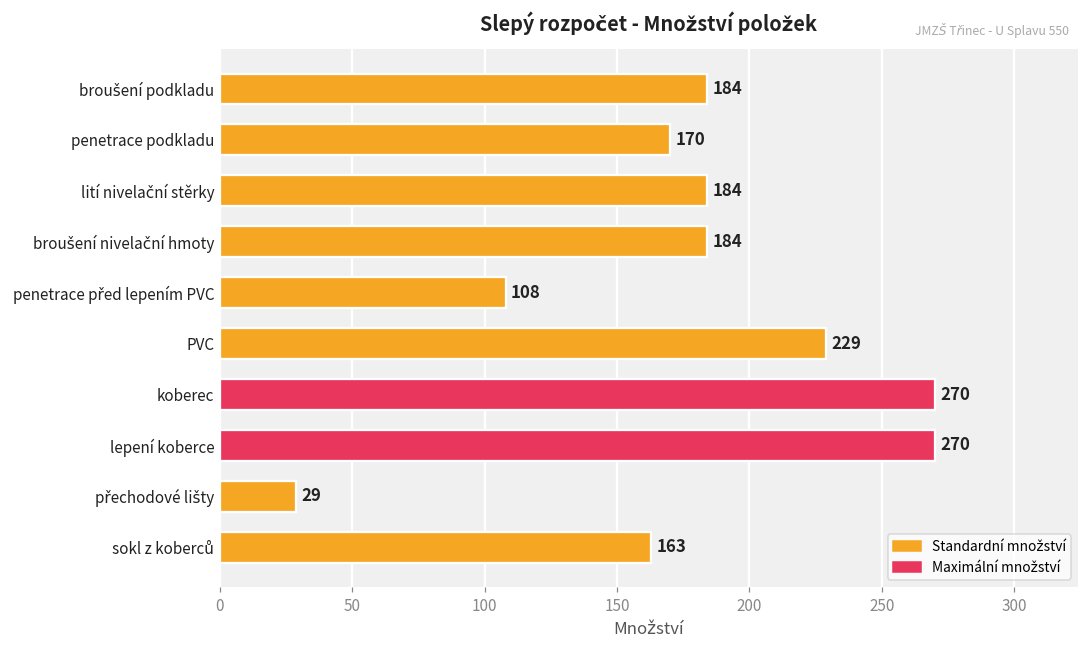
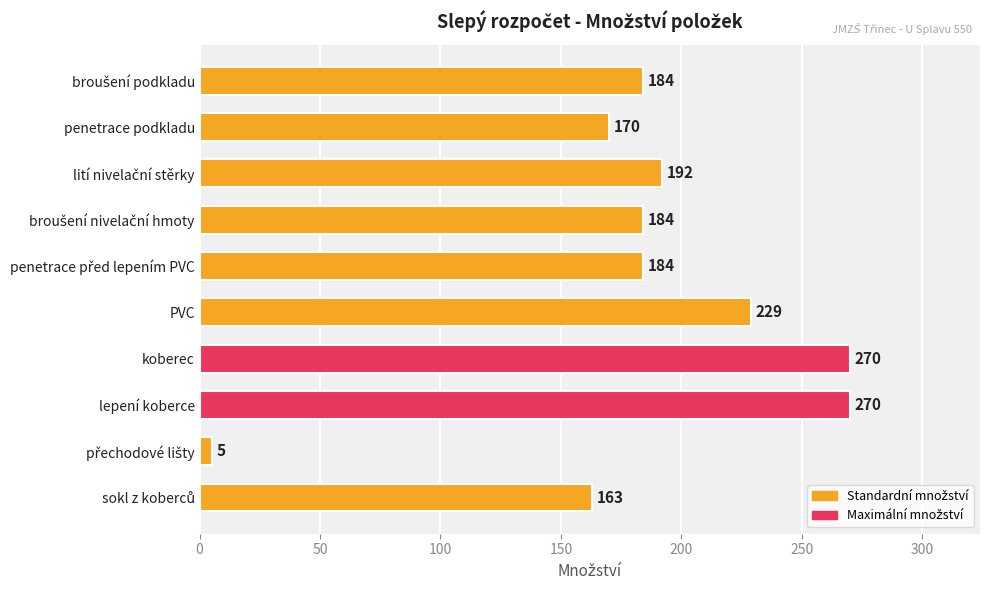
  {
    "broušení podkladu": 184,
    "penetrace podkladu": 170,
-   "lití nivelační stěrky": 184,
+   "lití nivelační stěrky": 192,
    "broušení nivelační hmoty": 184,
-   "penetrace před lepením PVC": 108,
+   "penetrace před lepením PVC": 184,
    "PVC": 229,
    "koberec": 270,
    "lepení koberce": 270,
-   "přechodové lišty": 29,
+   "přechodové lišty": 5,
    "sokl z koberců": 163
  }
